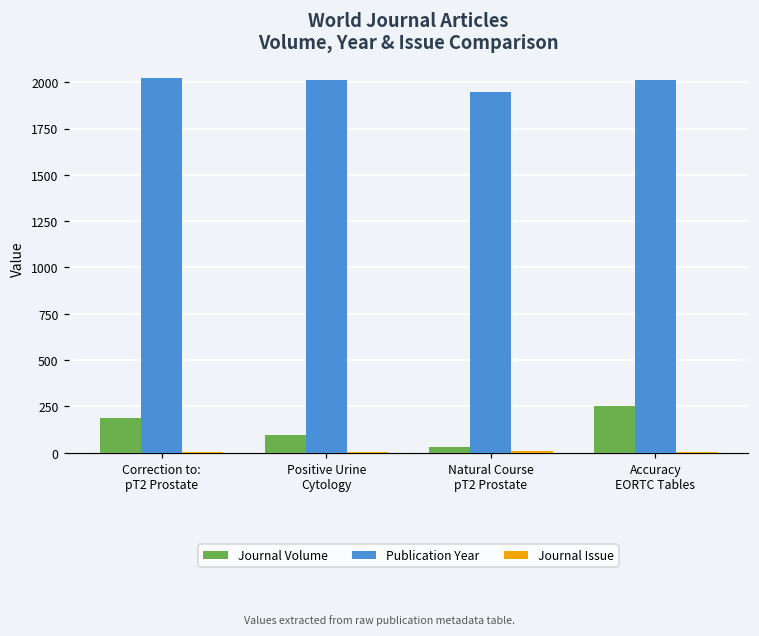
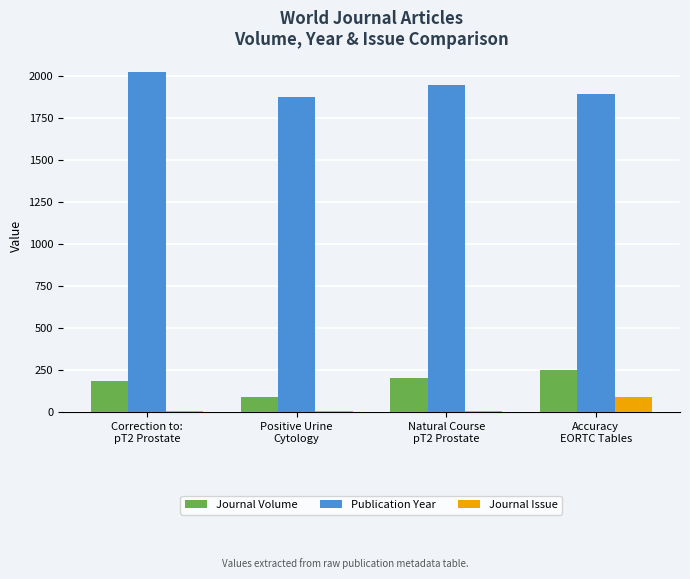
  {
    "Journal Volume": {
      "Correction to: pT2 Prostate": 190,
      "Positive Urine Cytology": 90,
-     "Natural Course pT2 Prostate": 30,
+     "Natural Course pT2 Prostate": 210,
      "Accuracy EORTC Tables": 250
    },
    "Publication Year": {
      "Correction to: pT2 Prostate": 2020,
-     "Positive Urine Cytology": 2010,
+     "Positive Urine Cytology": 1870,
      "Natural Course pT2 Prostate": 1950,
-     "Accuracy EORTC Tables": 2010
+     "Accuracy EORTC Tables": 1890
    },
    "Journal Issue": {
-     "Accuracy EORTC Tables": 10
+     "Accuracy EORTC Tables": 90
    }
  }
